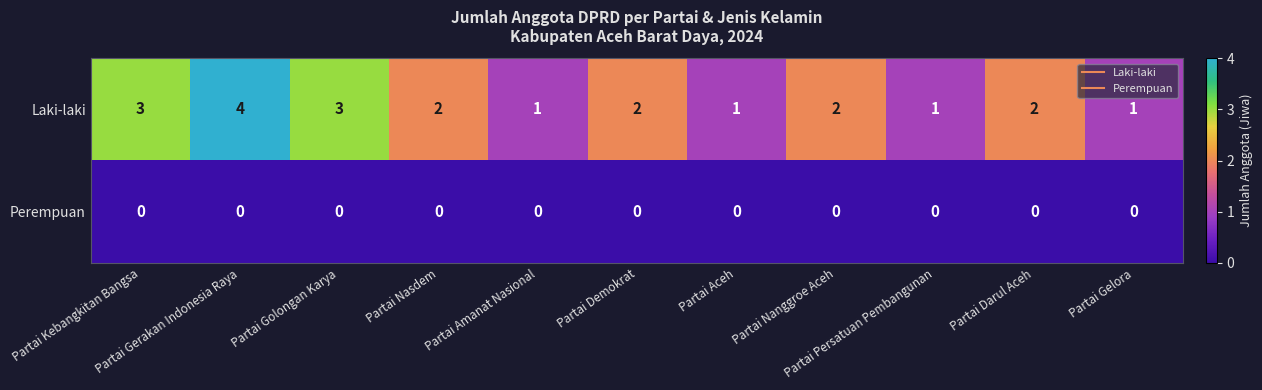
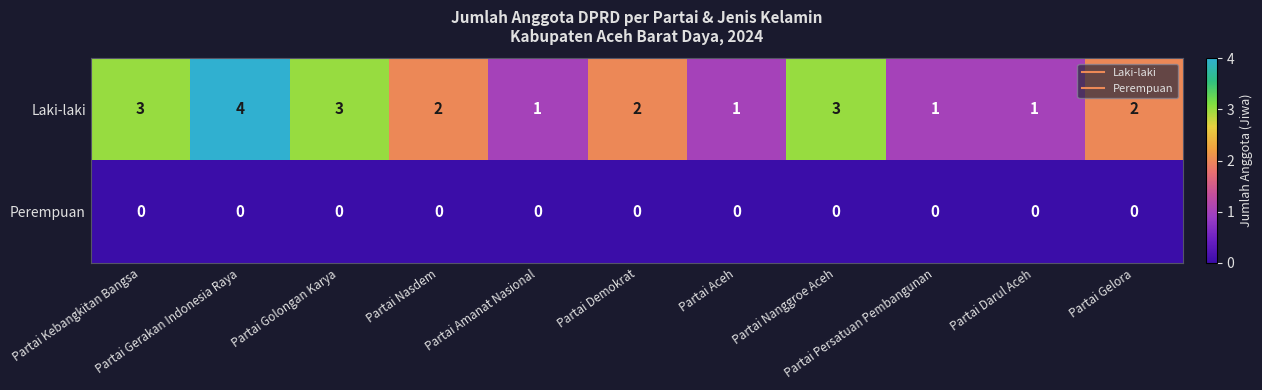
  {
    "Laki-laki": {
      "Partai Kebangkitan Bangsa": 3,
      "Partai Gerakan Indonesia Raya": 4,
      "Partai Golongan Karya": 3,
      "Partai Nasdem": 2,
      "Partai Amanat Nasional": 1,
      "Partai Demokrat": 2,
      "Partai Aceh": 1,
-     "Partai Nanggroe Aceh": 2,
+     "Partai Nanggroe Aceh": 3,
      "Partai Persatuan Pembangunan": 1,
-     "Partai Darul Aceh": 2,
-     "Partai Gelora": 1
+     "Partai Darul Aceh": 1,
+     "Partai Gelora": 2
    },
    "Perempuan": {
      "Partai Kebangkitan Bangsa": 0,
      "Partai Gerakan Indonesia Raya": 0,
      "Partai Golongan Karya": 0,
      "Partai Nasdem": 0,
      "Partai Amanat Nasional": 0,
      "Partai Demokrat": 0,
      "Partai Aceh": 0,
      "Partai Nanggroe Aceh": 0,
      "Partai Persatuan Pembangunan": 0,
      "Partai Darul Aceh": 0,
      "Partai Gelora": 0
    }
  }
